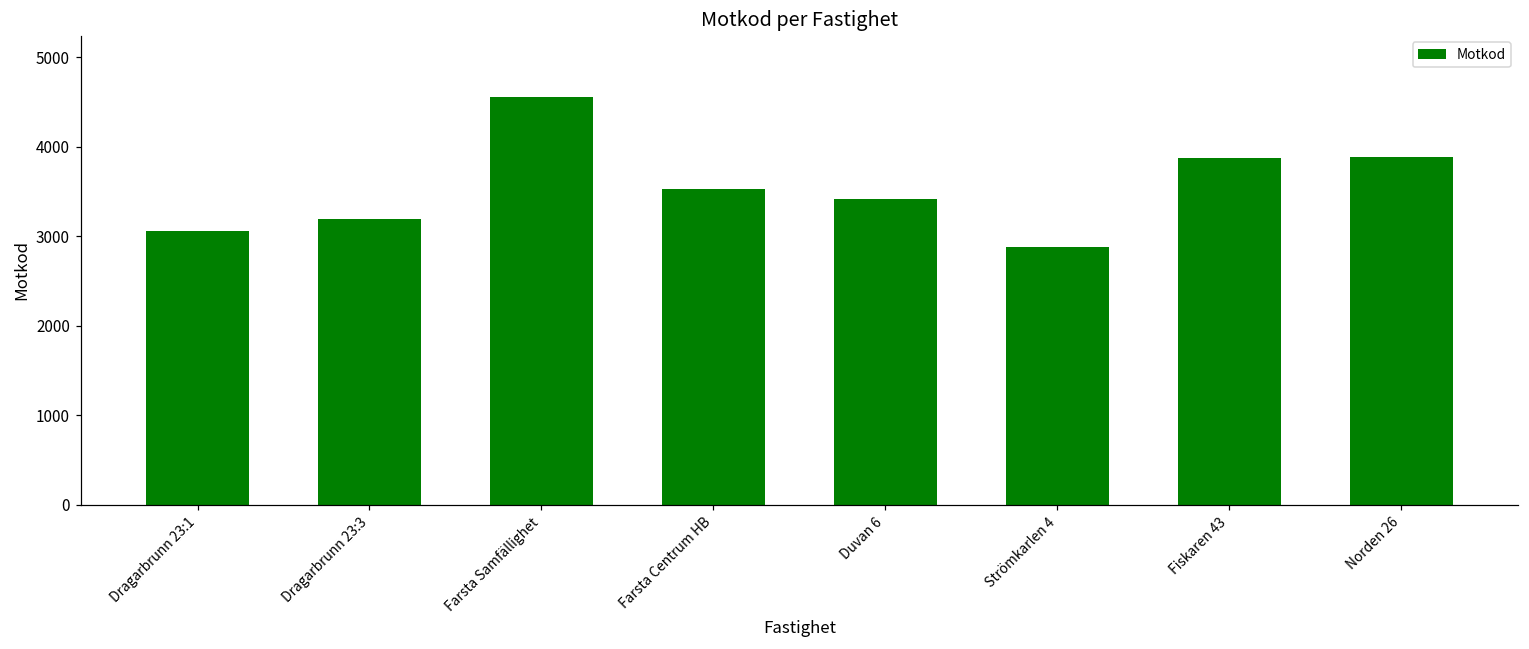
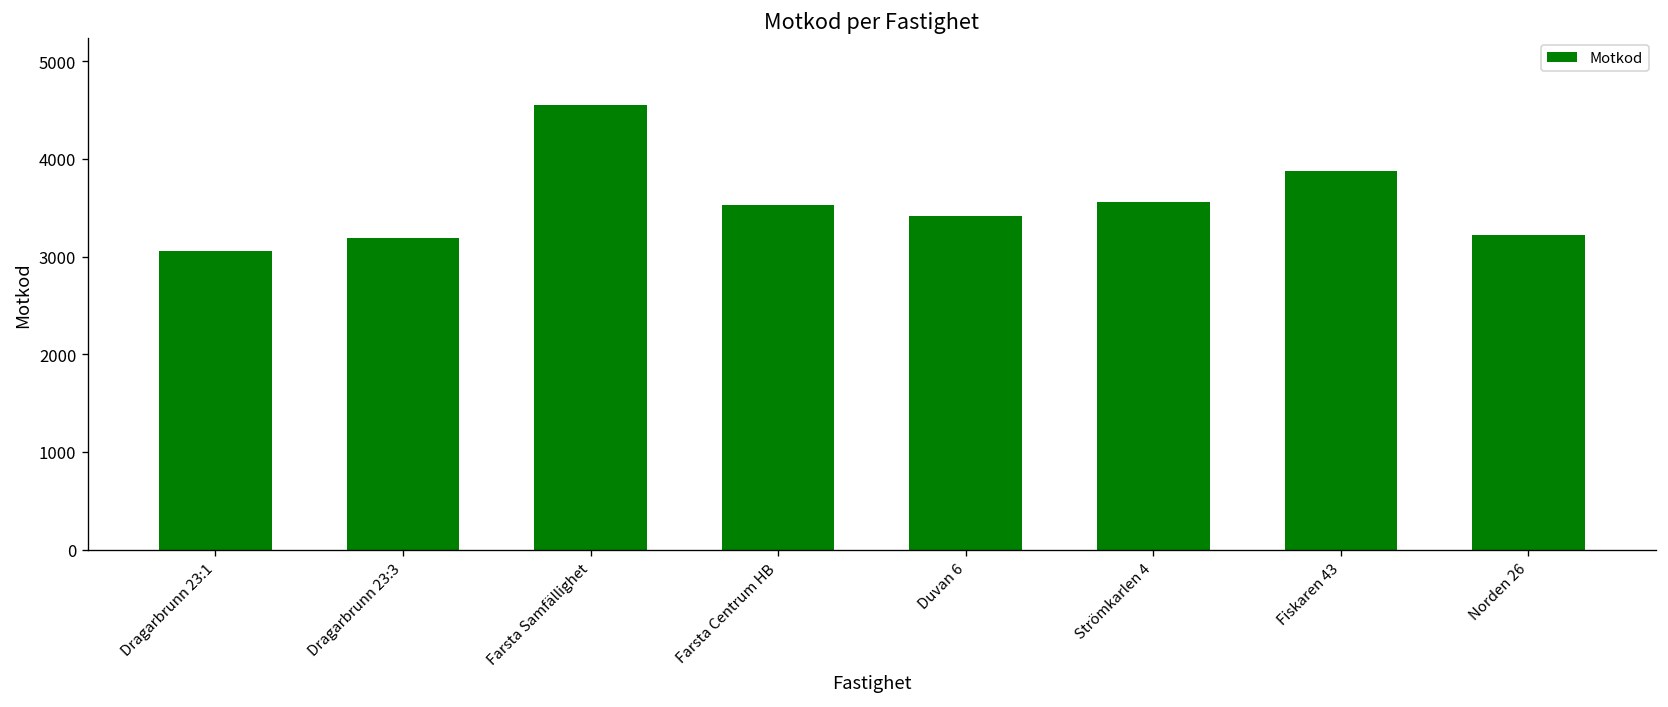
  {
    "Dragarbrunn 23:1": 3100,
    "Dragarbrunn 23:3": 3200,
    "Farsta Samfällighet": 4600,
    "Farsta Centrum HB": 3500,
    "Duvan 6": 3400,
-   "Strömkarlen 4": 2900,
+   "Strömkarlen 4": 3600,
    "Fiskaren 43": 3900,
-   "Norden 26": 3900
+   "Norden 26": 3200
  }
